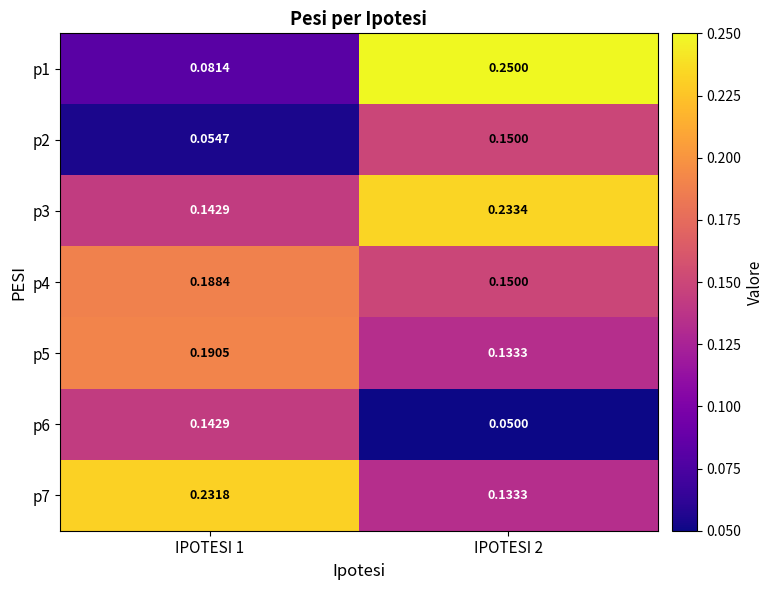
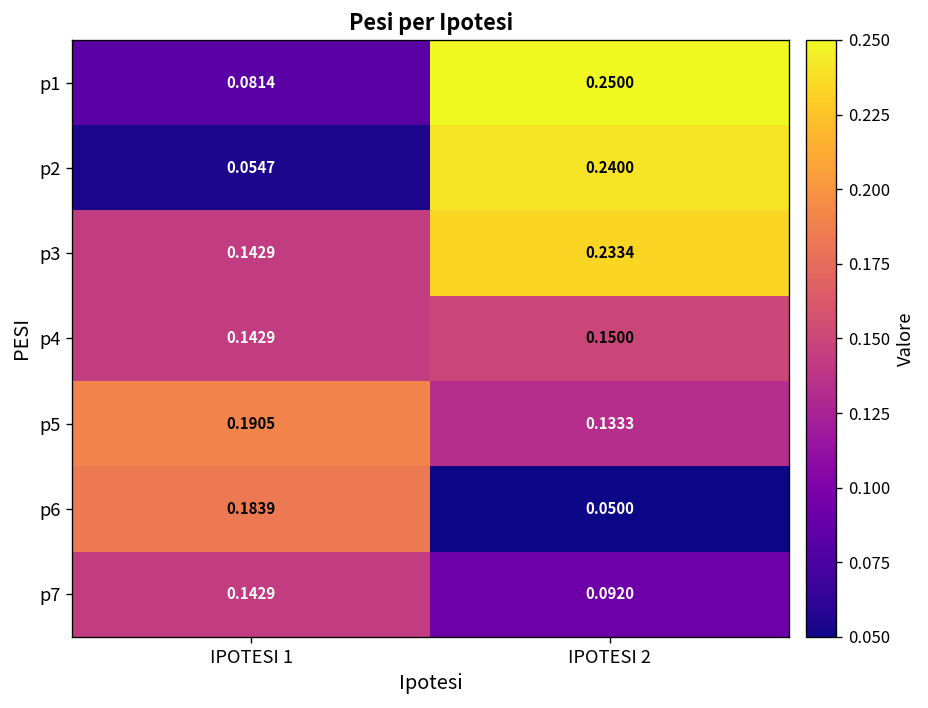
  {
    "p1": {
      "IPOTESI 1": 0.0814,
      "IPOTESI 2": 0.2500
    },
    "p2": {
      "IPOTESI 1": 0.0547,
-     "IPOTESI 2": 0.1500
+     "IPOTESI 2": 0.2400
    },
    "p3": {
      "IPOTESI 1": 0.1429,
      "IPOTESI 2": 0.2334
    },
    "p4": {
-     "IPOTESI 1": 0.1884,
+     "IPOTESI 1": 0.1429,
      "IPOTESI 2": 0.1500
    },
    "p5": {
      "IPOTESI 1": 0.1905,
      "IPOTESI 2": 0.1333
    },
    "p6": {
-     "IPOTESI 1": 0.1429,
+     "IPOTESI 1": 0.1839,
      "IPOTESI 2": 0.0500
    },
    "p7": {
-     "IPOTESI 1": 0.2318,
-     "IPOTESI 2": 0.1333
+     "IPOTESI 1": 0.1429,
+     "IPOTESI 2": 0.0920
    }
  }
